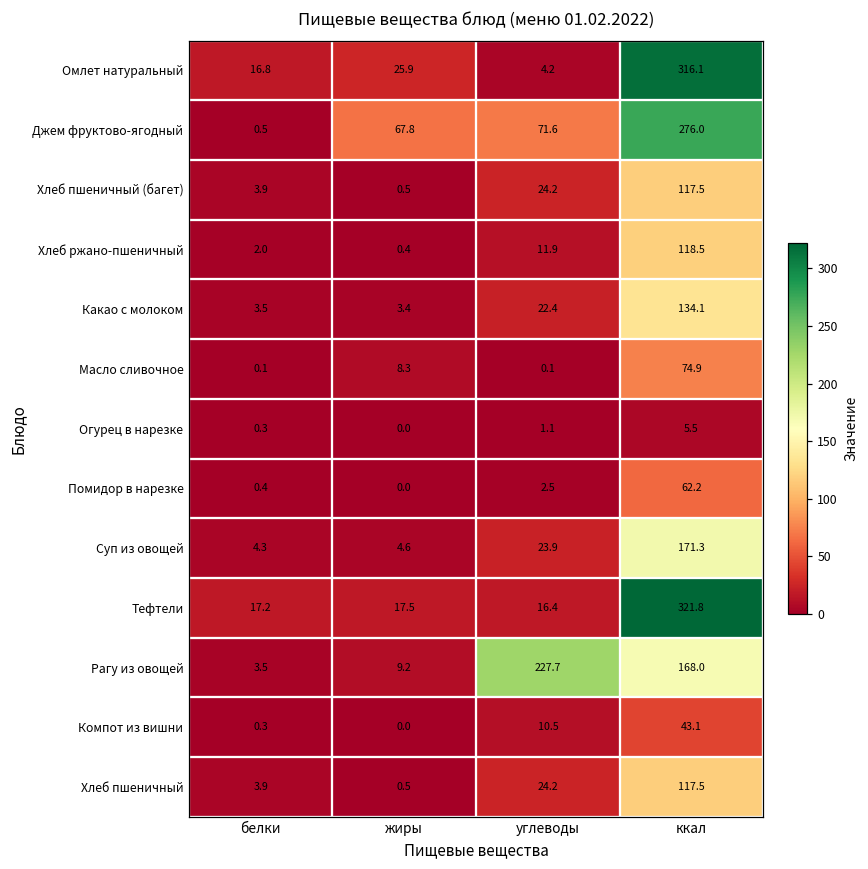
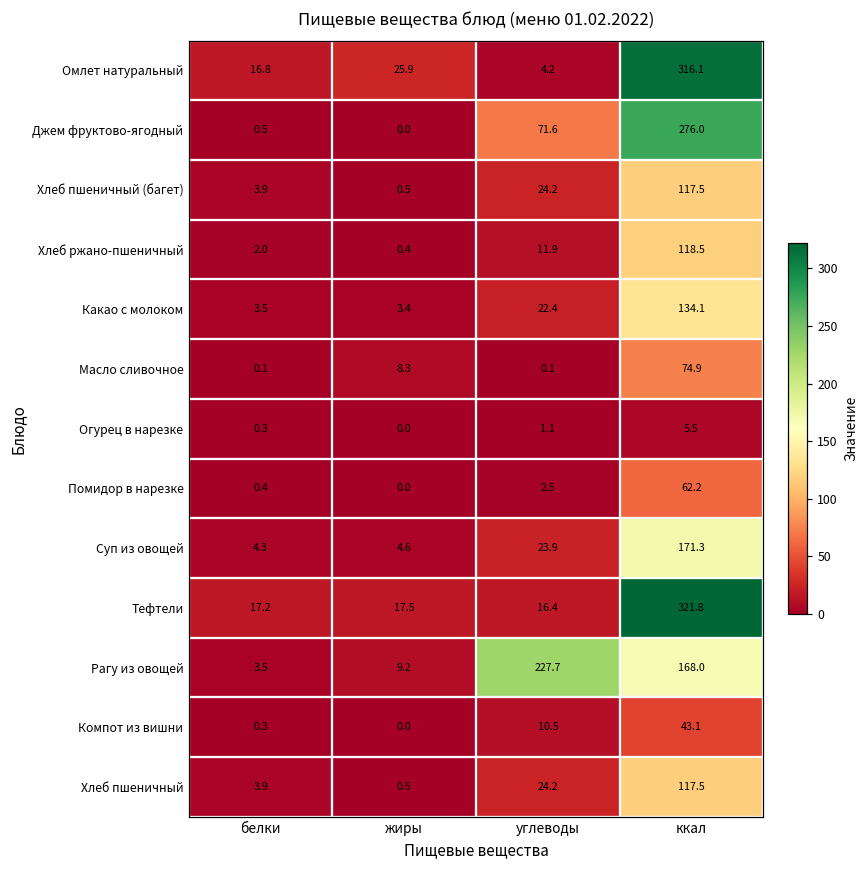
  {
    "Омлет натуральный": {
      "белки": 16.8,
      "жиры": 25.9,
      "углеводы": 4.2,
      "ккал": 316.1
    },
    "Джем фруктово-ягодный": {
      "белки": 0.5,
-     "жиры": 67.8,
+     "жиры": 0.0,
      "углеводы": 71.6,
      "ккал": 276.0
    },
    "Хлеб пшеничный (багет)": {
      "белки": 3.9,
      "жиры": 0.5,
      "углеводы": 24.2,
      "ккал": 117.5
    },
    "Хлеб ржано-пшеничный": {
      "белки": 2.0,
      "жиры": 0.4,
      "углеводы": 11.9,
      "ккал": 118.5
    },
    "Какао с молоком": {
      "белки": 3.5,
      "жиры": 3.4,
      "углеводы": 22.4,
      "ккал": 134.1
    },
    "Масло сливочное": {
      "белки": 0.1,
      "жиры": 8.3,
      "углеводы": 0.1,
      "ккал": 74.9
    },
    "Огурец в нарезке": {
      "белки": 0.3,
      "жиры": 0.0,
      "углеводы": 1.1,
      "ккал": 5.5
    },
    "Помидор в нарезке": {
      "белки": 0.4,
      "жиры": 0.0,
      "углеводы": 2.5,
      "ккал": 62.2
    },
    "Суп из овощей": {
      "белки": 4.3,
      "жиры": 4.6,
      "углеводы": 23.9,
      "ккал": 171.3
    },
    "Тефтели": {
      "белки": 17.2,
      "жиры": 17.5,
      "углеводы": 16.4,
      "ккал": 321.8
    },
    "Рагу из овощей": {
      "белки": 3.5,
      "жиры": 9.2,
      "углеводы": 227.7,
      "ккал": 168.0
    },
    "Компот из вишни": {
      "белки": 0.3,
      "жиры": 0.0,
      "углеводы": 10.5,
      "ккал": 43.1
    },
    "Хлеб пшеничный": {
      "белки": 3.9,
      "жиры": 0.5,
      "углеводы": 24.2,
      "ккал": 117.5
    }
  }
